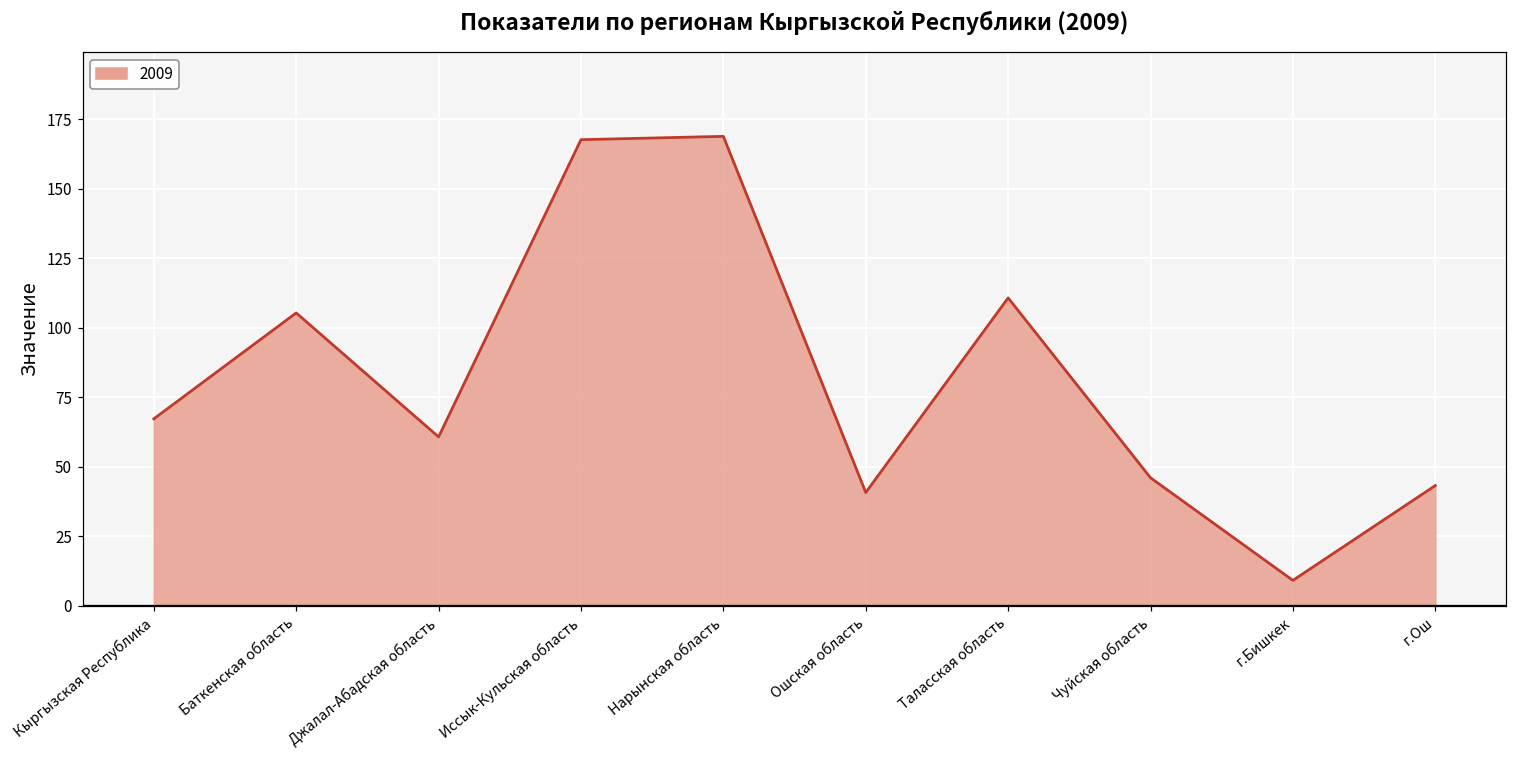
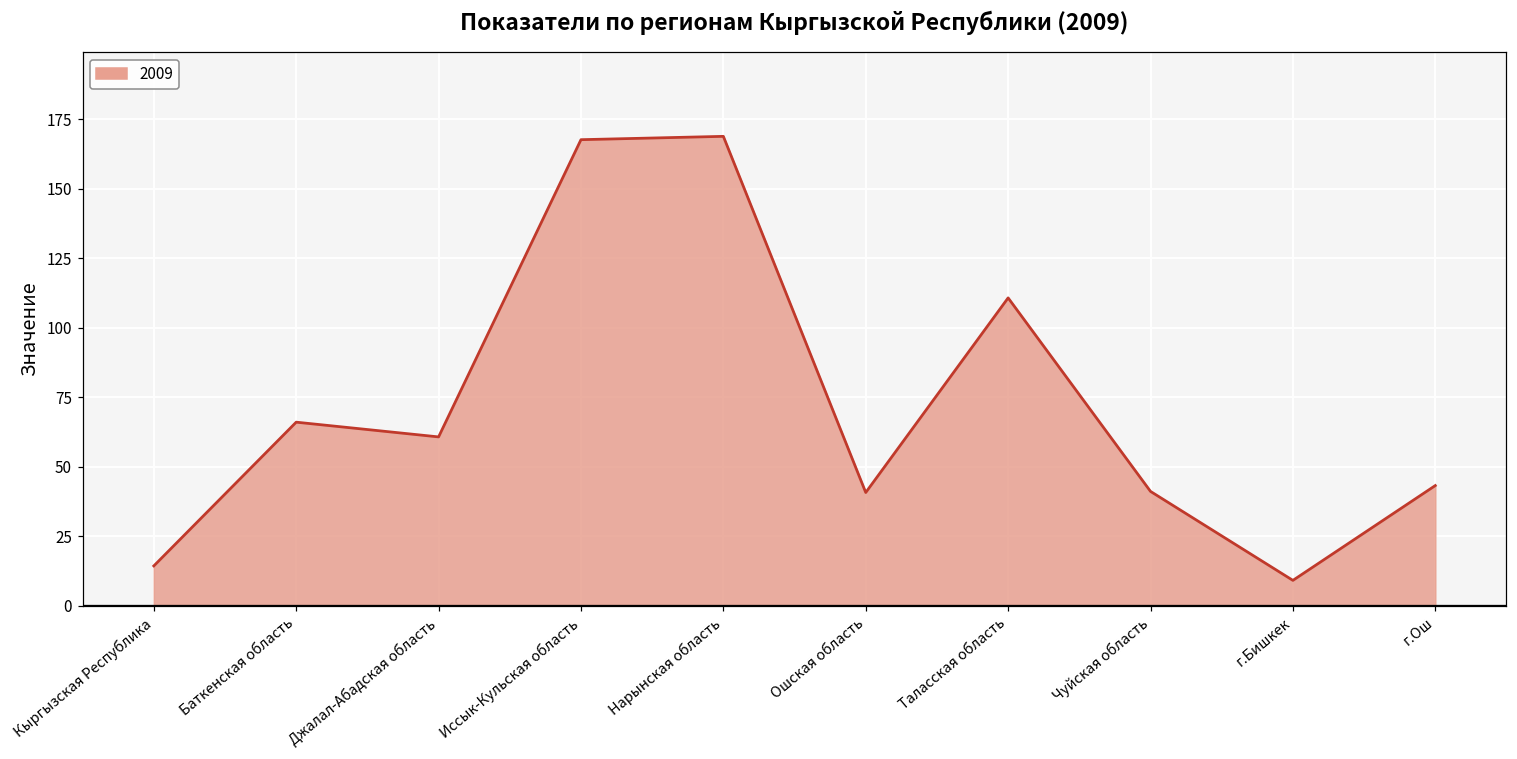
  {
-   "Кыргызская Республика": 67,
-   "Баткенская область": 105,
+   "Кыргызская Республика": 14,
+   "Баткенская область": 66,
    "Джалал-Абадская область": 61,
    "Иссык-Кульская область": 168,
    "Нарынская область": 169,
    "Ошская область": 41,
    "Таласская область": 111,
-   "Чуйская область": 46,
+   "Чуйская область": 41,
    "г.Бишкек": 9,
    "г.Ош": 43
  }
